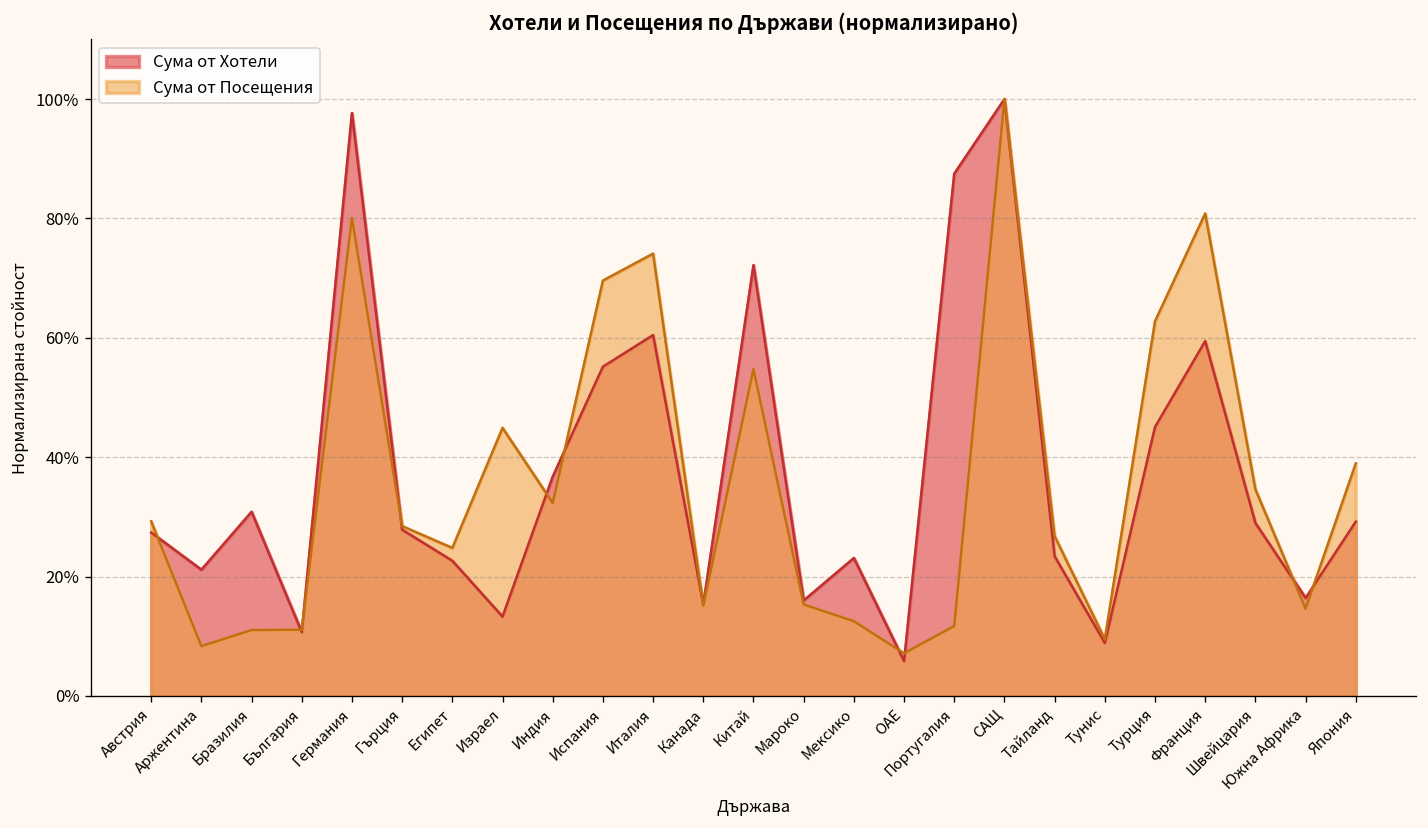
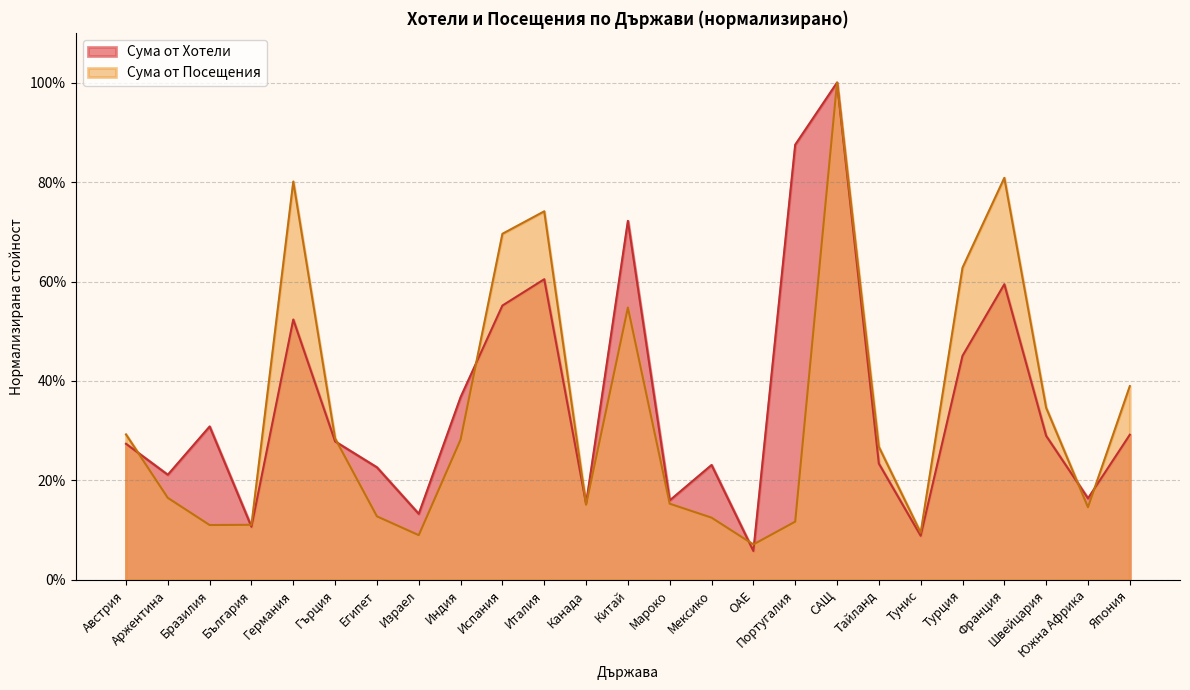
  {
    "Сума от Хотели": {
      "Австрия": "27%",
      "Аржентина": "21%",
      "Бразилия": "31%",
-     "Германия": "98%",
+     "Германия": "52%",
      "Гърция": "28%",
      "Египет": "23%",
      "Израел": "13%",
      "Индия": "37%",
      "Испания": "55%",
      "Италия": "60%",
      "Китай": "72%",
      "Мароко": "16%",
      "Мексико": "23%",
      "ОАЕ": "6%",
      "Португалия": "88%",
      "Тайланд": "23%",
      "Тунис": "9%",
      "Турция": "45%",
      "Франция": "59%",
      "Швейцария": "29%",
      "Южна Африка": "16%",
      "Япония": "29%"
    },
    "Сума от Посещения": {
      "Австрия": "29%",
-     "Аржентина": "8%",
+     "Аржентина": "17%",
      "Бразилия": "11%",
      "Германия": "80%",
      "Гърция": "28%",
-     "Египет": "25%",
-     "Израел": "45%",
-     "Индия": "32%",
+     "Египет": "13%",
+     "Израел": "9%",
+     "Индия": "28%",
      "Испания": "70%",
      "Италия": "74%",
      "Китай": "55%",
      "Мароко": "15%",
      "Мексико": "13%",
      "ОАЕ": "7%",
      "Португалия": "12%",
      "Тайланд": "27%",
      "Тунис": "9%",
      "Турция": "63%",
      "Франция": "81%",
      "Швейцария": "35%",
      "Южна Африка": "15%",
      "Япония": "39%"
    }
  }
